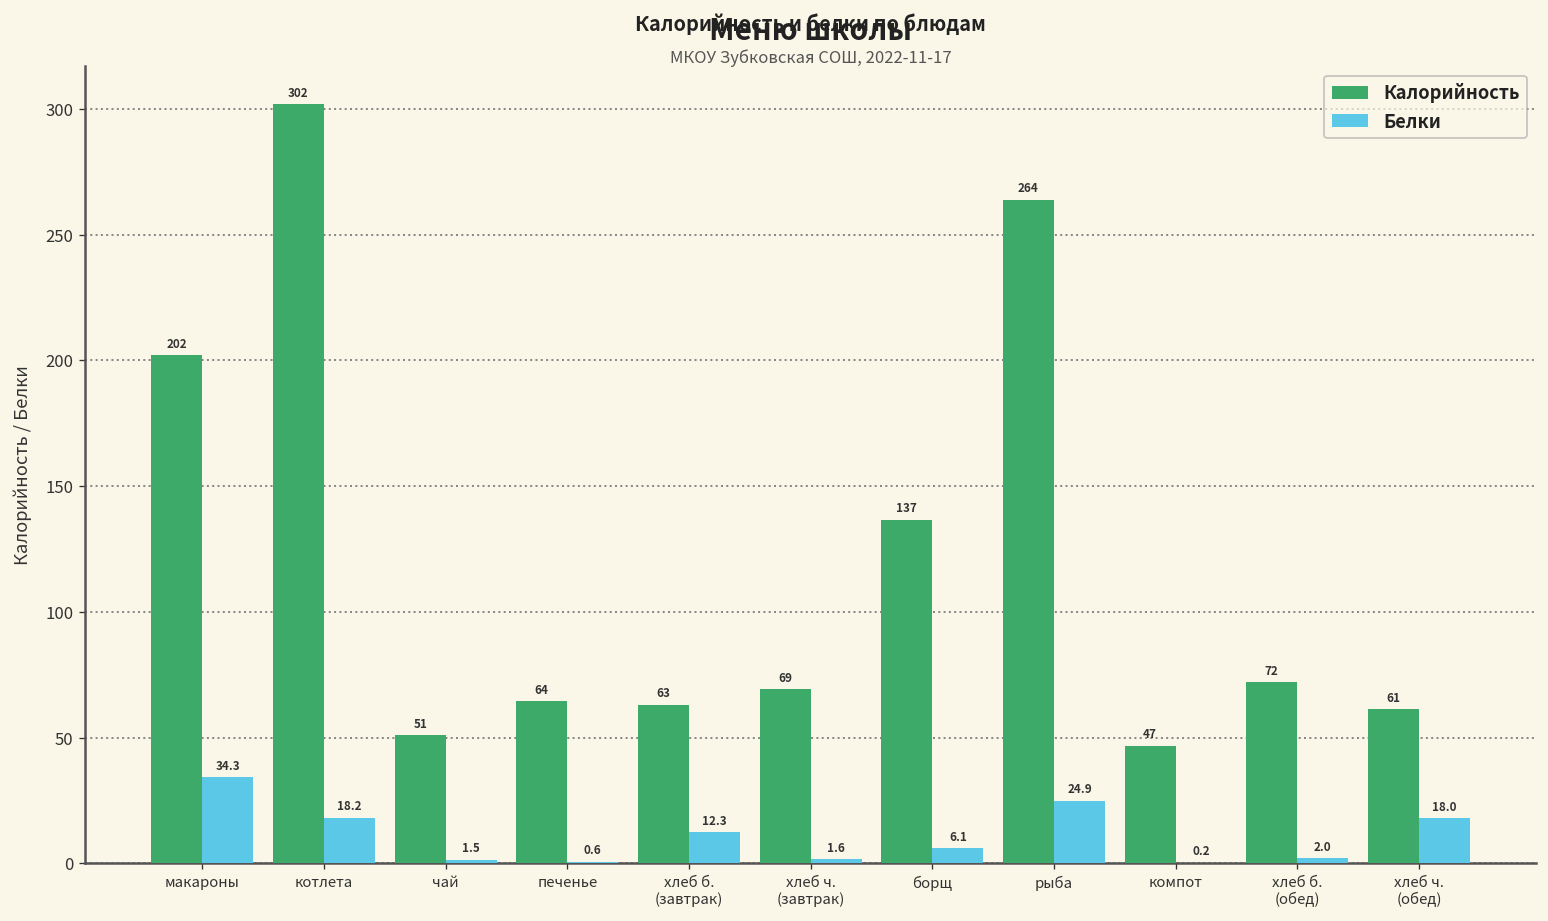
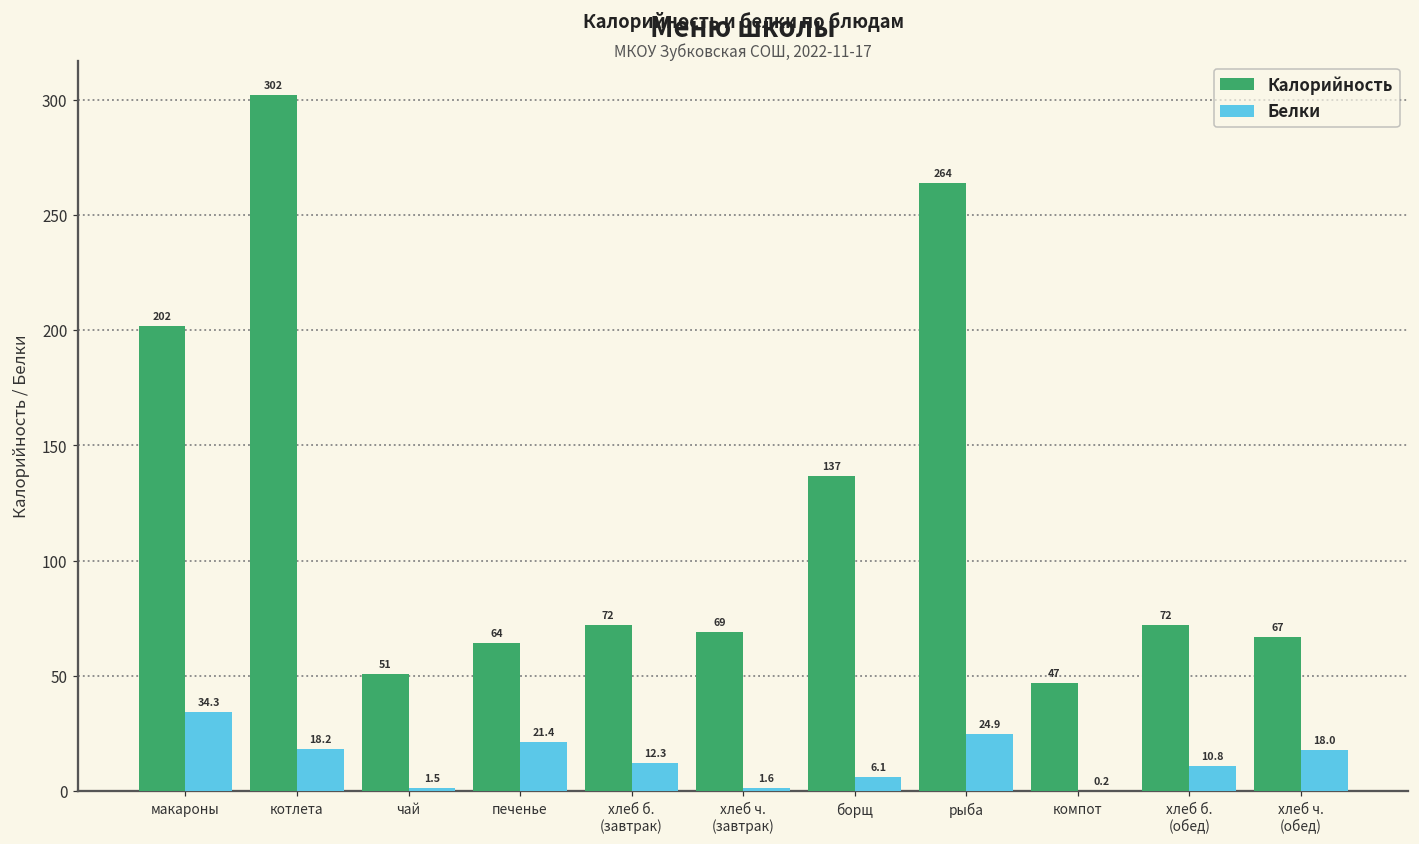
  {
    "Калорийность": {
      "макароны": 202,
      "котлета": 302,
      "чай": 51,
      "печенье": 64,
-     "хлеб б. (завтрак)": 63,
+     "хлеб б. (завтрак)": 72,
      "хлеб ч. (завтрак)": 69,
      "борщ": 137,
      "рыба": 264,
      "компот": 47,
      "хлеб б. (обед)": 72,
-     "хлеб ч. (обед)": 61
+     "хлеб ч. (обед)": 67
    },
    "Белки": {
      "макароны": 34.3,
      "котлета": 18.2,
      "чай": 1.5,
-     "печенье": 0.6,
+     "печенье": 21.4,
      "хлеб б. (завтрак)": 12.3,
      "хлеб ч. (завтрак)": 1.6,
      "борщ": 6.1,
      "рыба": 24.9,
      "компот": 0.2,
-     "хлеб б. (обед)": 2.0,
+     "хлеб б. (обед)": 10.8,
      "хлеб ч. (обед)": 18.0
    }
  }
